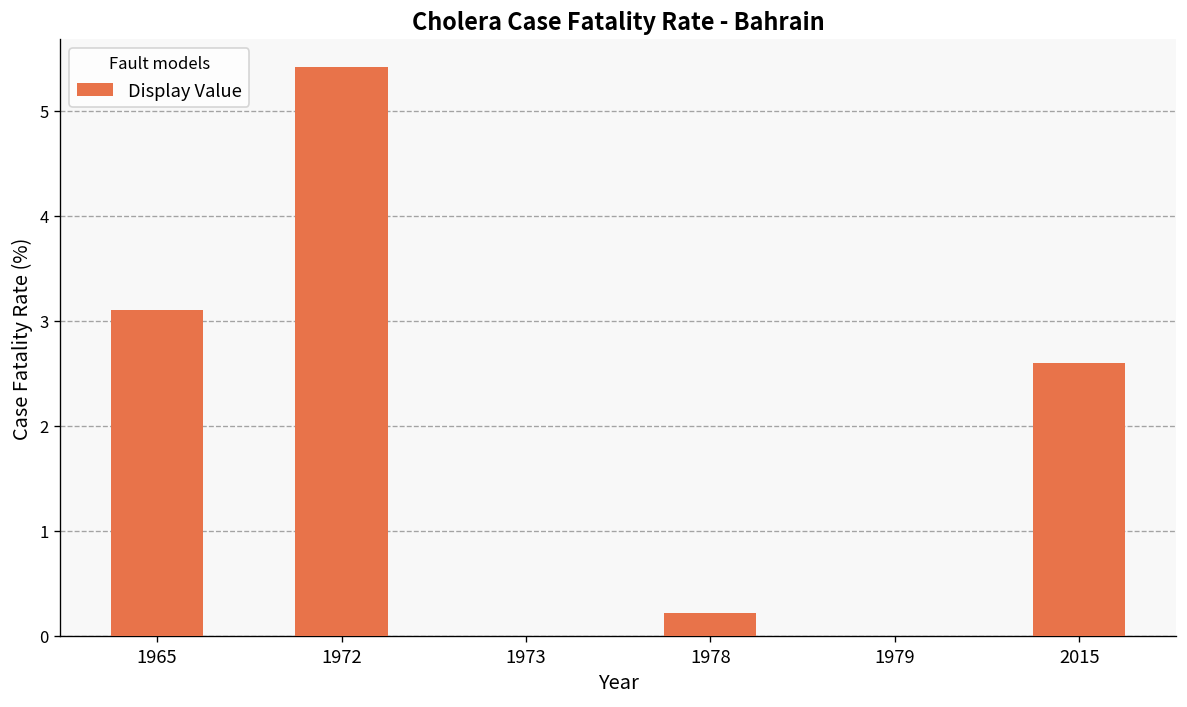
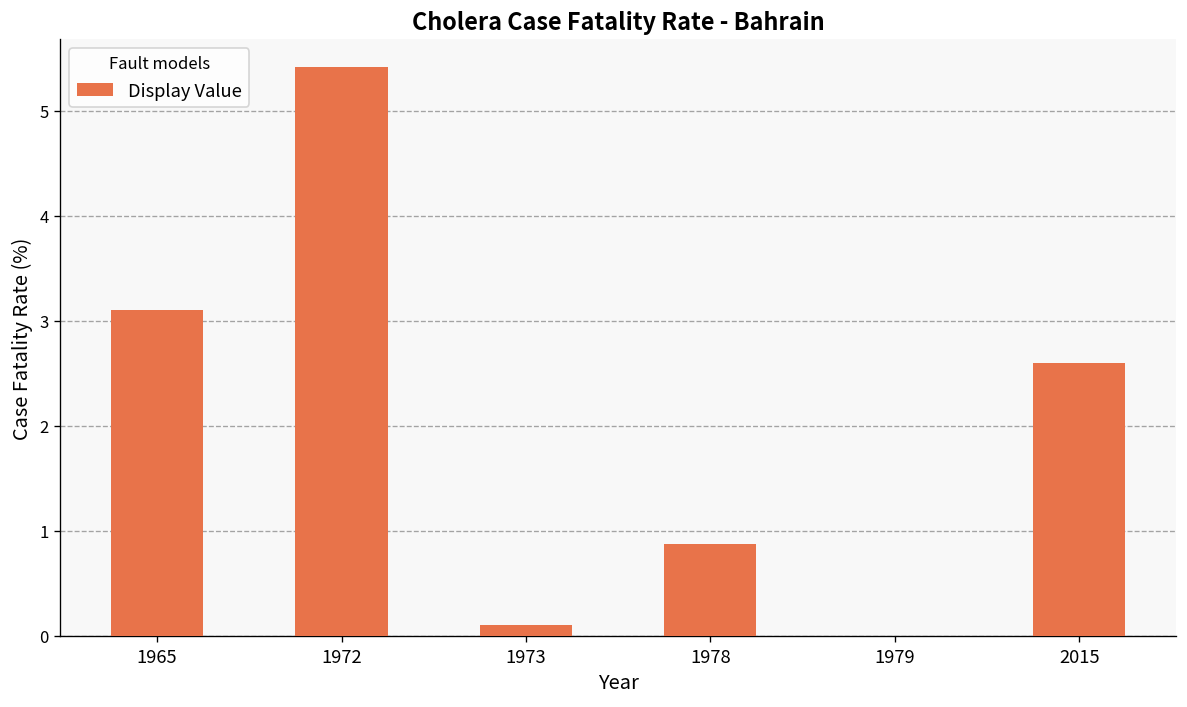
  {
    "1965": 3.1,
    "1972": 5.4,
-   "1973": 0.0,
-   "1978": 0.2,
+   "1973": 0.1,
+   "1978": 0.9,
    "1979": 0.0,
    "2015": 2.6
  }
